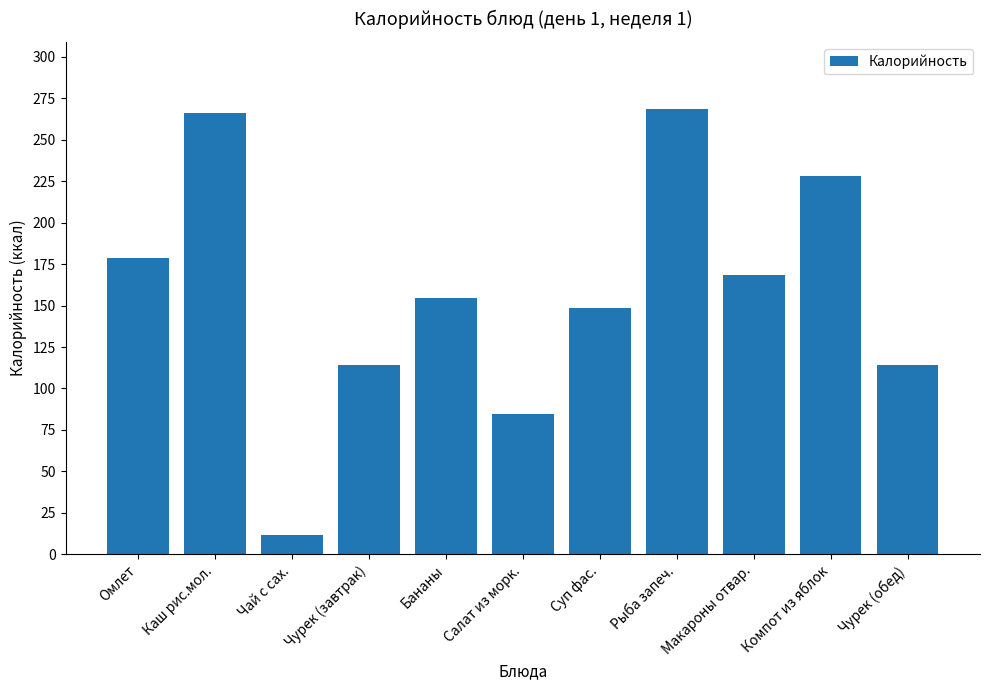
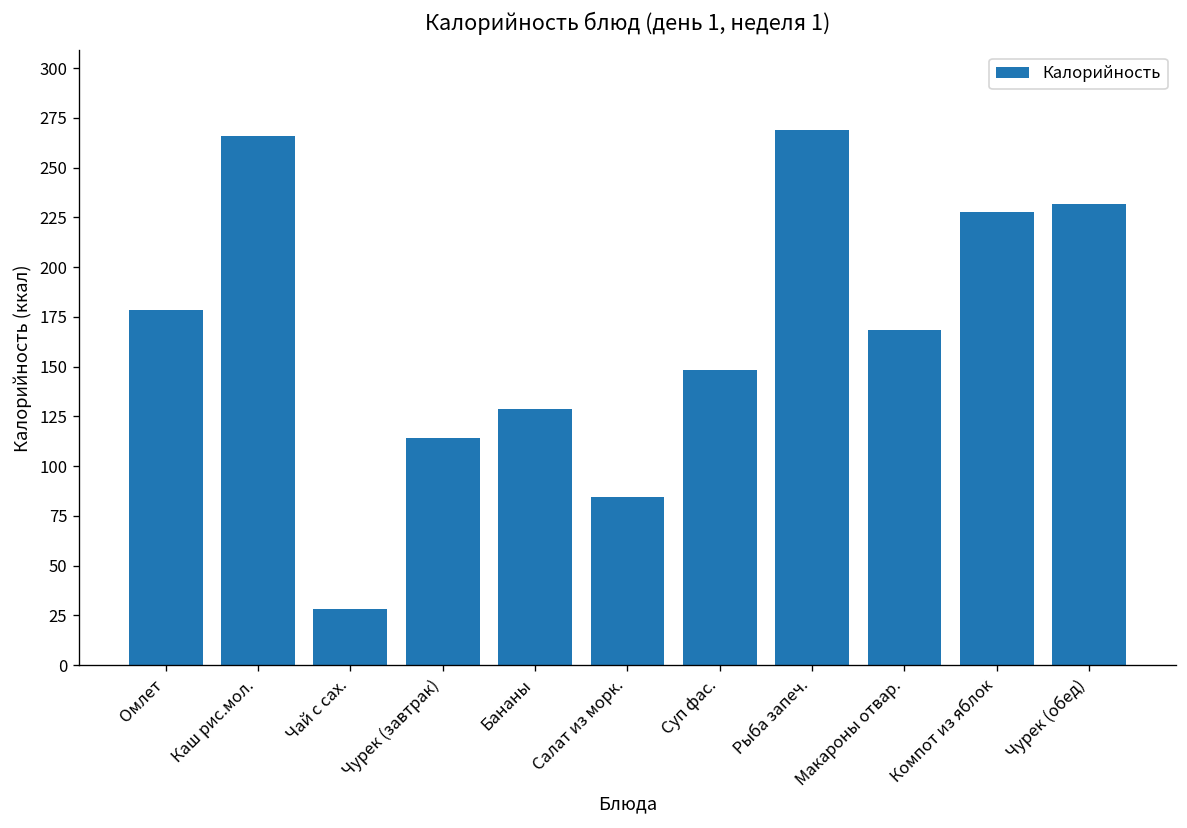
  {
    "Омлет": 179,
    "Каш рис.мол.": 266,
-   "Чай с сах.": 12,
+   "Чай с сах.": 28,
    "Чурек (завтрак)": 114,
-   "Бананы": 155,
+   "Бананы": 129,
    "Салат из морк.": 84,
    "Суп фас.": 148,
    "Рыба запеч.": 269,
    "Макароны отвар.": 169,
    "Компот из яблок": 228,
-   "Чурек (обед)": 114
+   "Чурек (обед)": 232
  }
